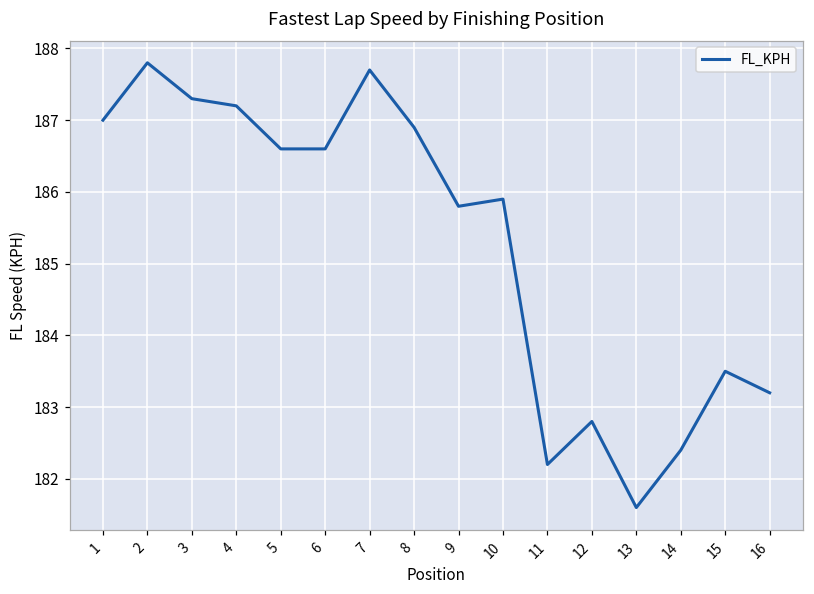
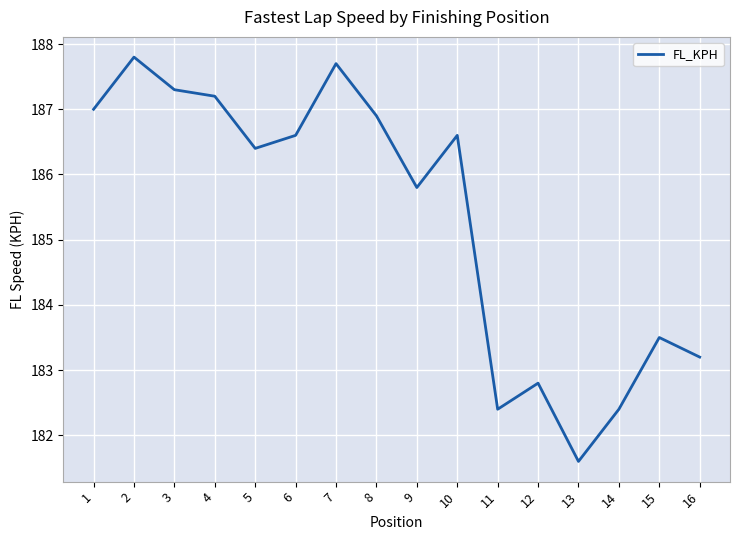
  {
    "1": 187.0,
    "2": 187.8,
    "3": 187.3,
    "4": 187.2,
-   "5": 186.6,
+   "5": 186.4,
    "6": 186.6,
    "7": 187.7,
    "8": 186.9,
    "9": 185.8,
-   "10": 185.9,
-   "11": 182.2,
+   "10": 186.6,
+   "11": 182.4,
    "12": 182.8,
    "13": 181.6,
    "14": 182.4,
    "15": 183.5,
    "16": 183.2
  }
